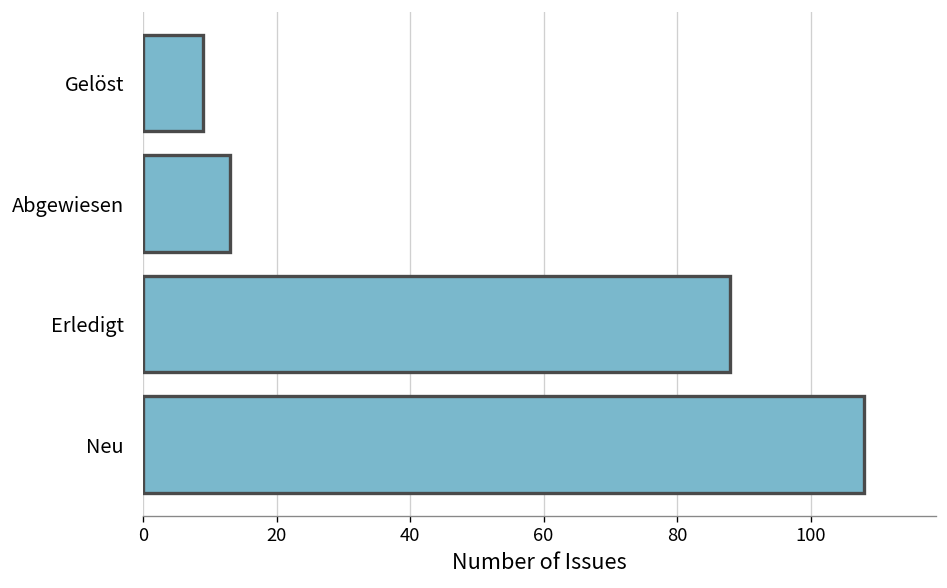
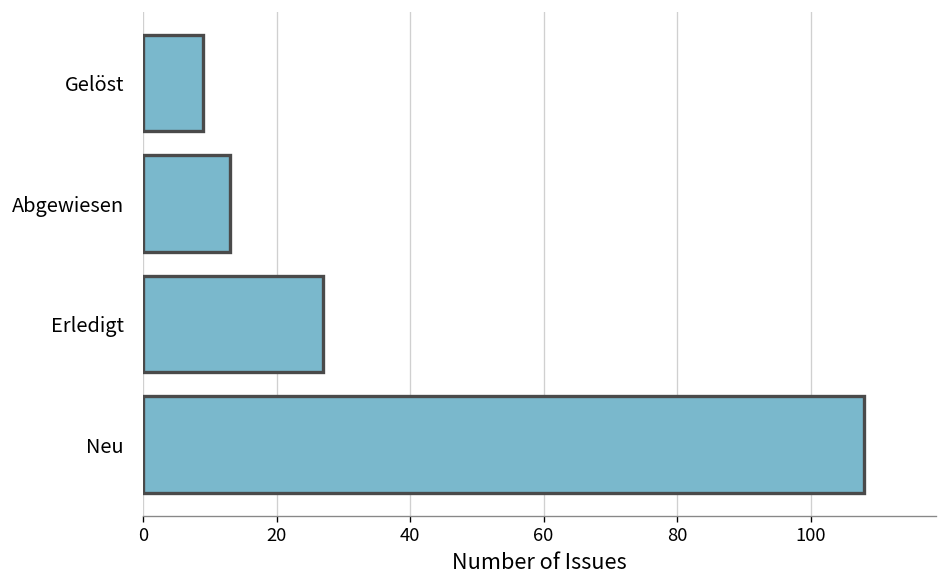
  {
    "Gelöst": 9,
    "Abgewiesen": 13,
-   "Erledigt": 88,
+   "Erledigt": 27,
    "Neu": 108
  }
